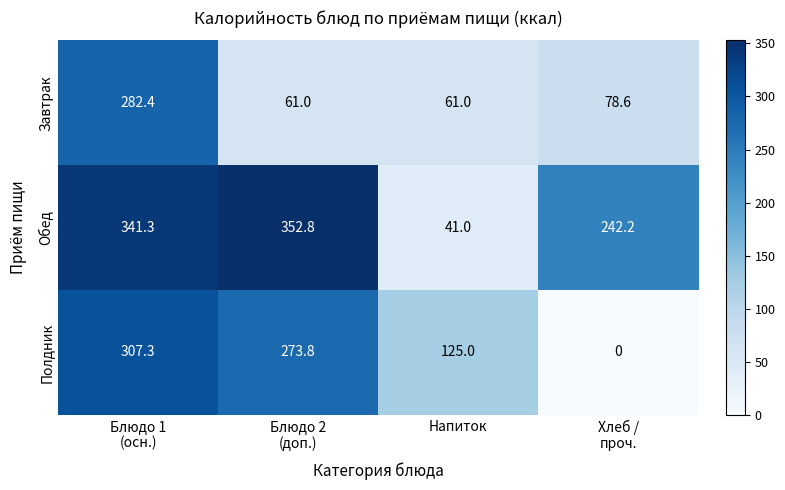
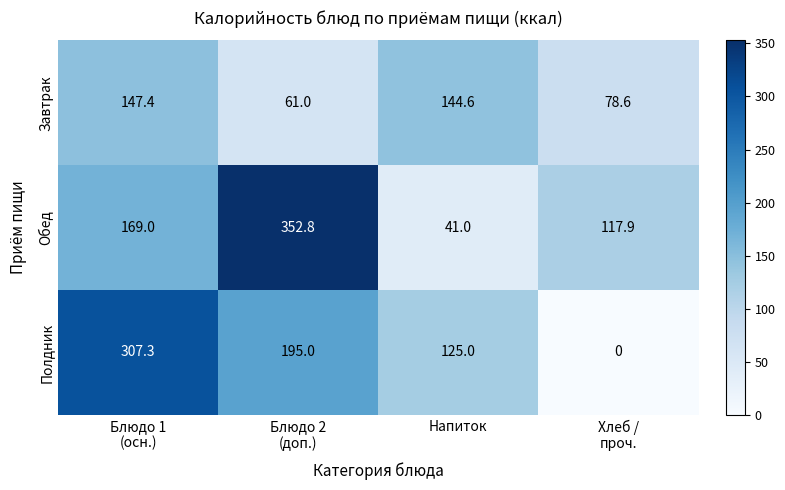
  {
    "Завтрак": {
-     "Блюдо 1 (осн.)": 282.4,
+     "Блюдо 1 (осн.)": 147.4,
      "Блюдо 2 (доп.)": 61.0,
-     "Напиток": 61.0,
+     "Напиток": 144.6,
      "Хлеб / проч.": 78.6
    },
    "Обед": {
-     "Блюдо 1 (осн.)": 341.3,
+     "Блюдо 1 (осн.)": 169.0,
      "Блюдо 2 (доп.)": 352.8,
      "Напиток": 41.0,
-     "Хлеб / проч.": 242.2
+     "Хлеб / проч.": 117.9
    },
    "Полдник": {
      "Блюдо 1 (осн.)": 307.3,
-     "Блюдо 2 (доп.)": 273.8,
+     "Блюдо 2 (доп.)": 195.0,
      "Напиток": 125.0,
      "Хлеб / проч.": 0
    }
  }
